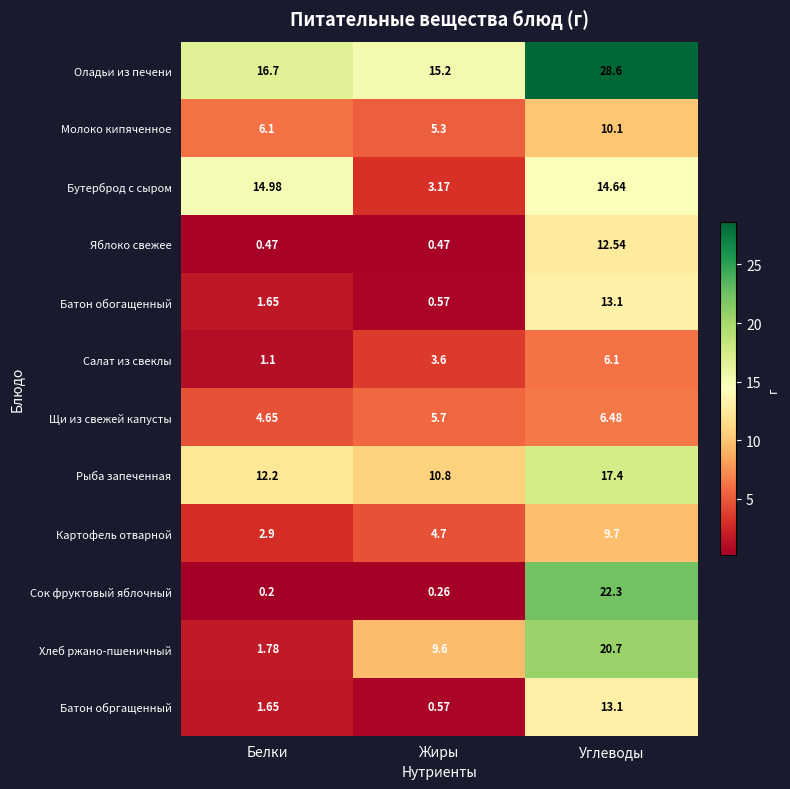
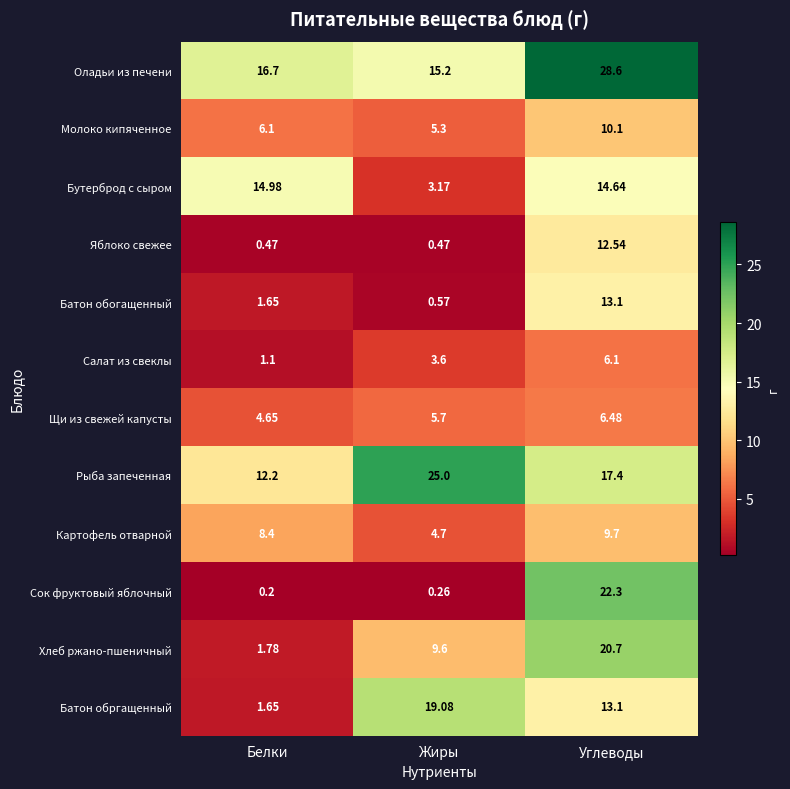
  {
    "Оладьи из печени": {
      "Белки": 16.7,
      "Жиры": 15.2,
      "Углеводы": 28.6
    },
    "Молоко кипяченное": {
      "Белки": 6.1,
      "Жиры": 5.3,
      "Углеводы": 10.1
    },
    "Бутерброд с сыром": {
      "Белки": 14.98,
      "Жиры": 3.17,
      "Углеводы": 14.64
    },
    "Яблоко свежее": {
      "Белки": 0.47,
      "Жиры": 0.47,
      "Углеводы": 12.54
    },
    "Батон обогащенный": {
      "Белки": 1.65,
      "Жиры": 0.57,
      "Углеводы": 13.1
    },
    "Салат из свеклы": {
      "Белки": 1.1,
      "Жиры": 3.6,
      "Углеводы": 6.1
    },
    "Щи из свежей капусты": {
      "Белки": 4.65,
      "Жиры": 5.7,
      "Углеводы": 6.48
    },
    "Рыба запеченная": {
      "Белки": 12.2,
-     "Жиры": 10.8,
+     "Жиры": 25.0,
      "Углеводы": 17.4
    },
    "Картофель отварной": {
-     "Белки": 2.9,
+     "Белки": 8.4,
      "Жиры": 4.7,
      "Углеводы": 9.7
    },
    "Сок фруктовый яблочный": {
      "Белки": 0.2,
      "Жиры": 0.26,
      "Углеводы": 22.3
    },
    "Хлеб ржано-пшеничный": {
      "Белки": 1.78,
      "Жиры": 9.6,
      "Углеводы": 20.7
    },
    "Батон обргащенный": {
      "Белки": 1.65,
-     "Жиры": 0.57,
+     "Жиры": 19.08,
      "Углеводы": 13.1
    }
  }
